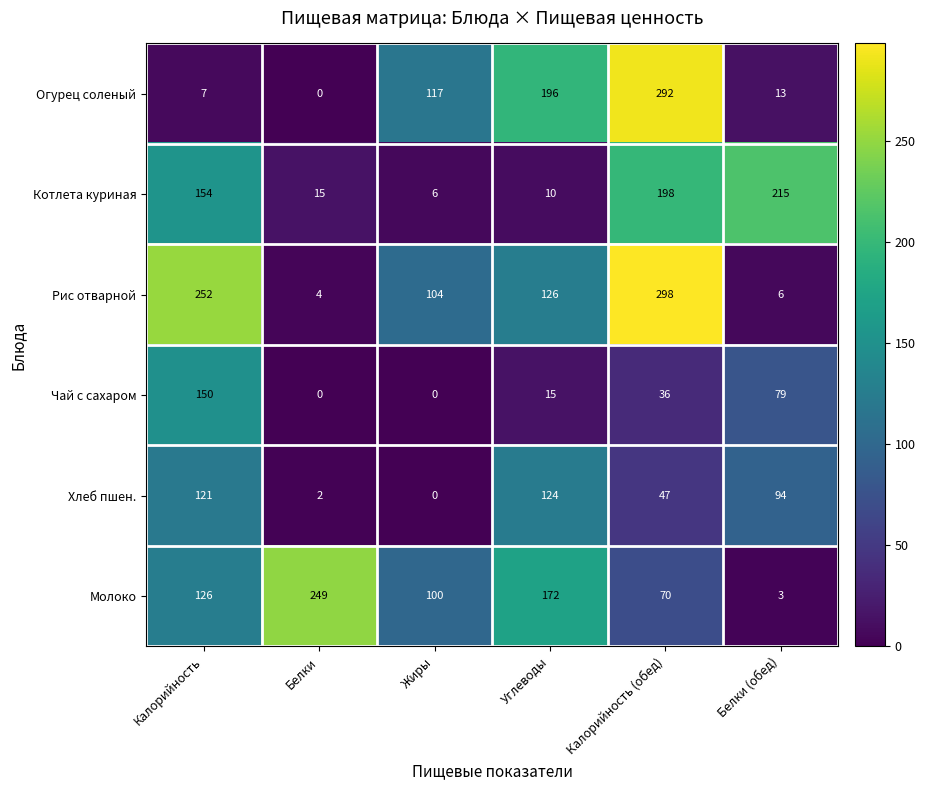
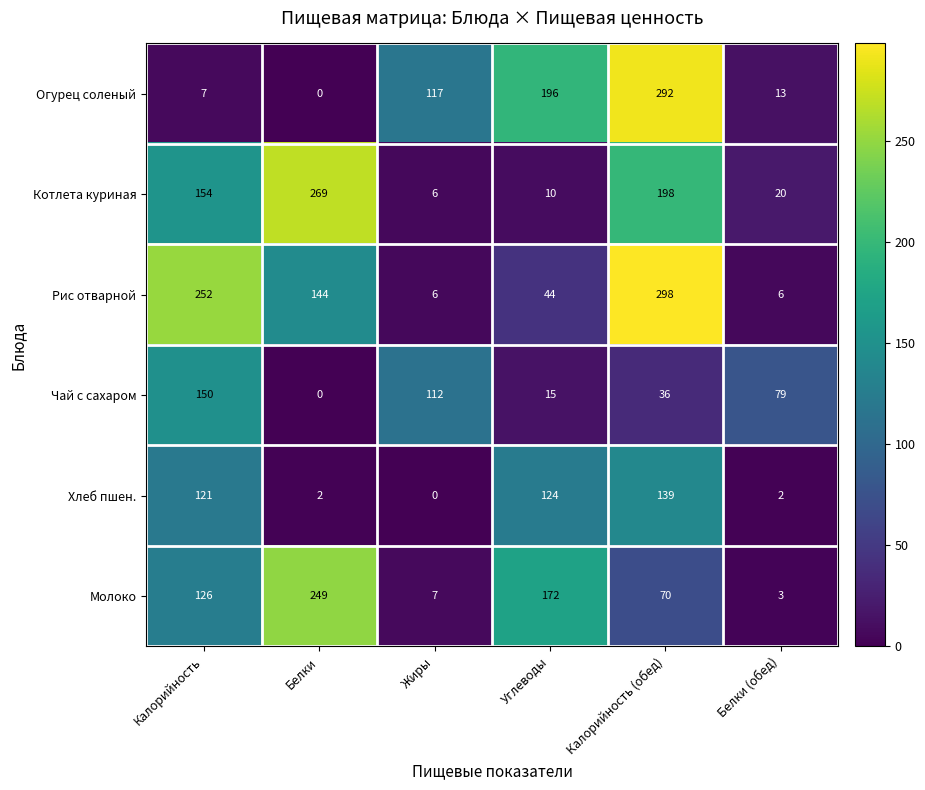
  {
    "Огурец соленый": {
      "Калорийность": 7,
      "Белки": 0,
      "Жиры": 117,
      "Углеводы": 196,
      "Калорийность (обед)": 292,
      "Белки (обед)": 13
    },
    "Котлета куриная": {
      "Калорийность": 154,
-     "Белки": 15,
+     "Белки": 269,
      "Жиры": 6,
      "Углеводы": 10,
      "Калорийность (обед)": 198,
-     "Белки (обед)": 215
+     "Белки (обед)": 20
    },
    "Рис отварной": {
      "Калорийность": 252,
-     "Белки": 4,
-     "Жиры": 104,
-     "Углеводы": 126,
+     "Белки": 144,
+     "Жиры": 6,
+     "Углеводы": 44,
      "Калорийность (обед)": 298,
      "Белки (обед)": 6
    },
    "Чай с сахаром": {
      "Калорийность": 150,
      "Белки": 0,
-     "Жиры": 0,
+     "Жиры": 112,
      "Углеводы": 15,
      "Калорийность (обед)": 36,
      "Белки (обед)": 79
    },
    "Хлеб пшен.": {
      "Калорийность": 121,
      "Белки": 2,
      "Жиры": 0,
      "Углеводы": 124,
-     "Калорийность (обед)": 47,
-     "Белки (обед)": 94
+     "Калорийность (обед)": 139,
+     "Белки (обед)": 2
    },
    "Молоко": {
      "Калорийность": 126,
      "Белки": 249,
-     "Жиры": 100,
+     "Жиры": 7,
      "Углеводы": 172,
      "Калорийность (обед)": 70,
      "Белки (обед)": 3
    }
  }
